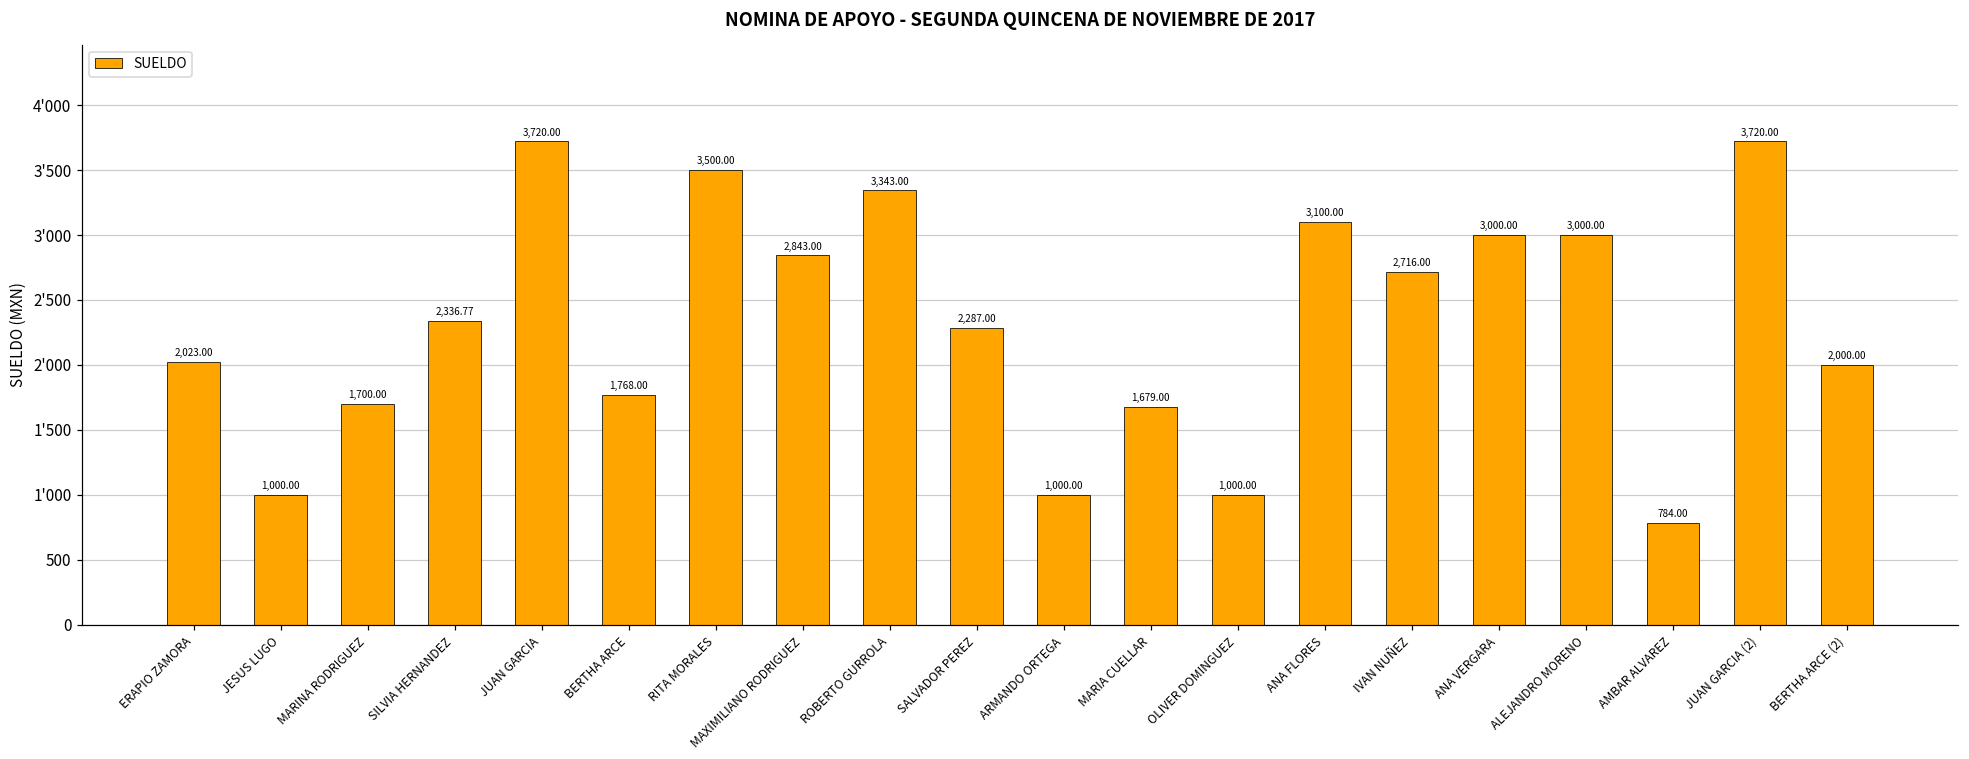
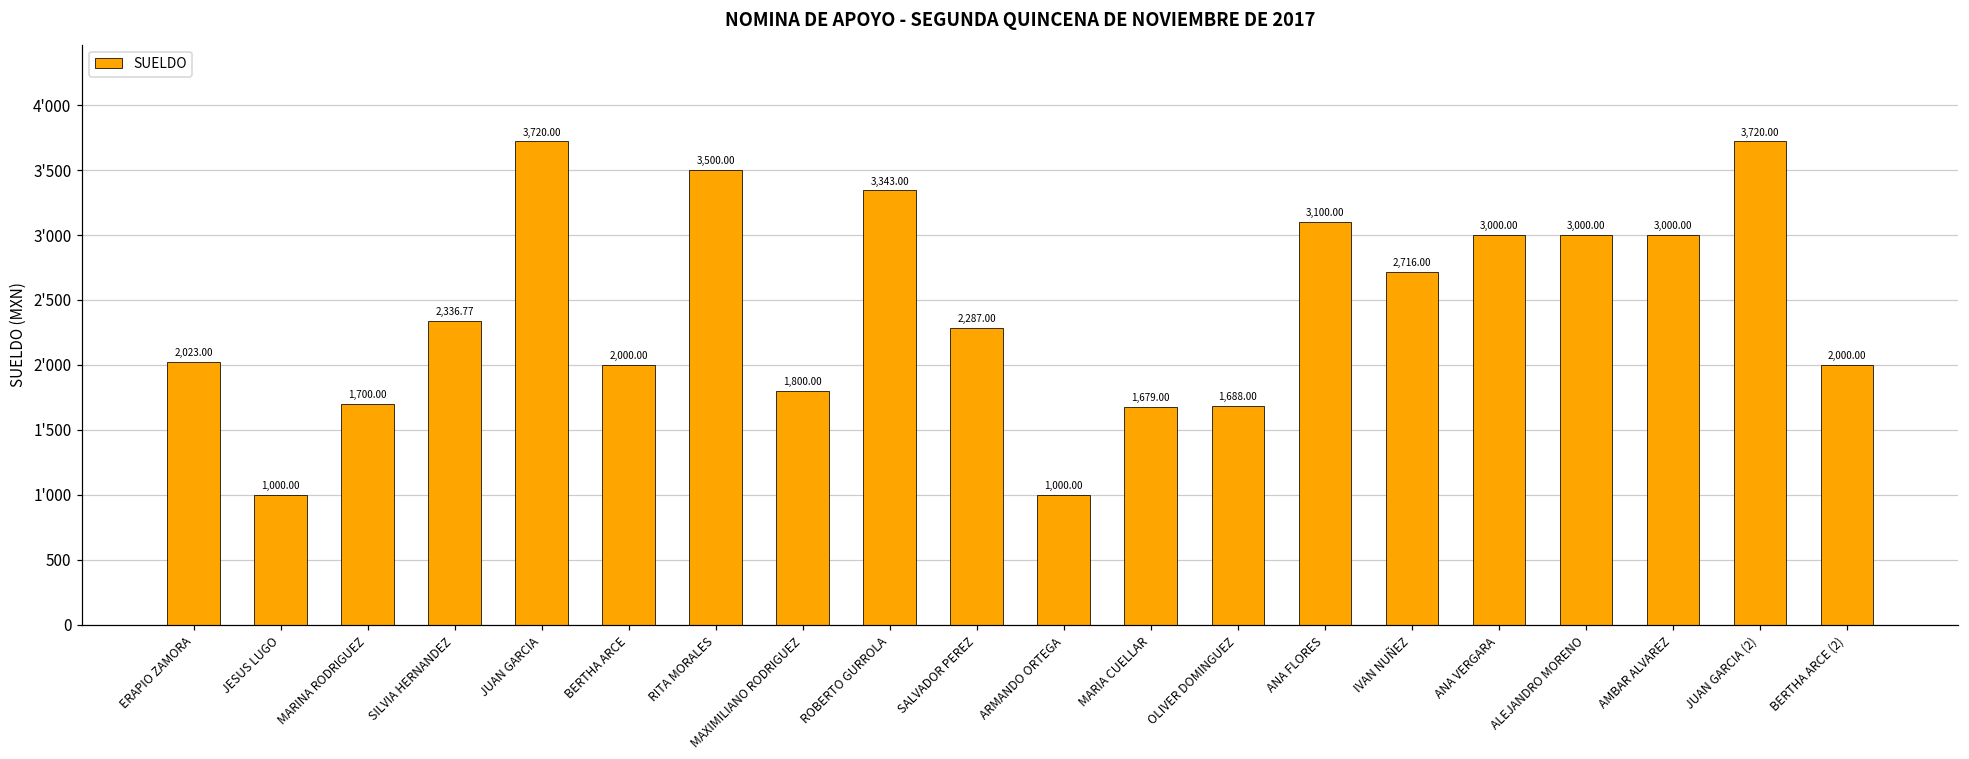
  {
    "ERAPIO ZAMORA": "2,023.00",
    "JESUS LUGO": "1,000.00",
    "MARINA RODRIGUEZ": "1,700.00",
    "SILVIA HERNANDEZ": "2,336.77",
    "JUAN GARCIA": "3,720.00",
-   "BERTHA ARCE": "1,768.00",
+   "BERTHA ARCE": "2,000.00",
    "RITA MORALES": "3,500.00",
-   "MAXIMILIANO RODRIGUEZ": "2,843.00",
+   "MAXIMILIANO RODRIGUEZ": "1,800.00",
    "ROBERTO GURROLA": "3,343.00",
    "SALVADOR PEREZ": "2,287.00",
    "ARMANDO ORTEGA": "1,000.00",
    "MARIA CUELLAR": "1,679.00",
-   "OLIVER DOMINGUEZ": "1,000.00",
+   "OLIVER DOMINGUEZ": "1,688.00",
    "ANA FLORES": "3,100.00",
    "IVAN NUÑEZ": "2,716.00",
    "ANA VERGARA": "3,000.00",
    "ALEJANDRO MORENO": "3,000.00",
-   "AMBAR ALVAREZ": "784.00",
+   "AMBAR ALVAREZ": "3,000.00",
    "JUAN GARCIA (2)": "3,720.00",
    "BERTHA ARCE (2)": "2,000.00"
  }
